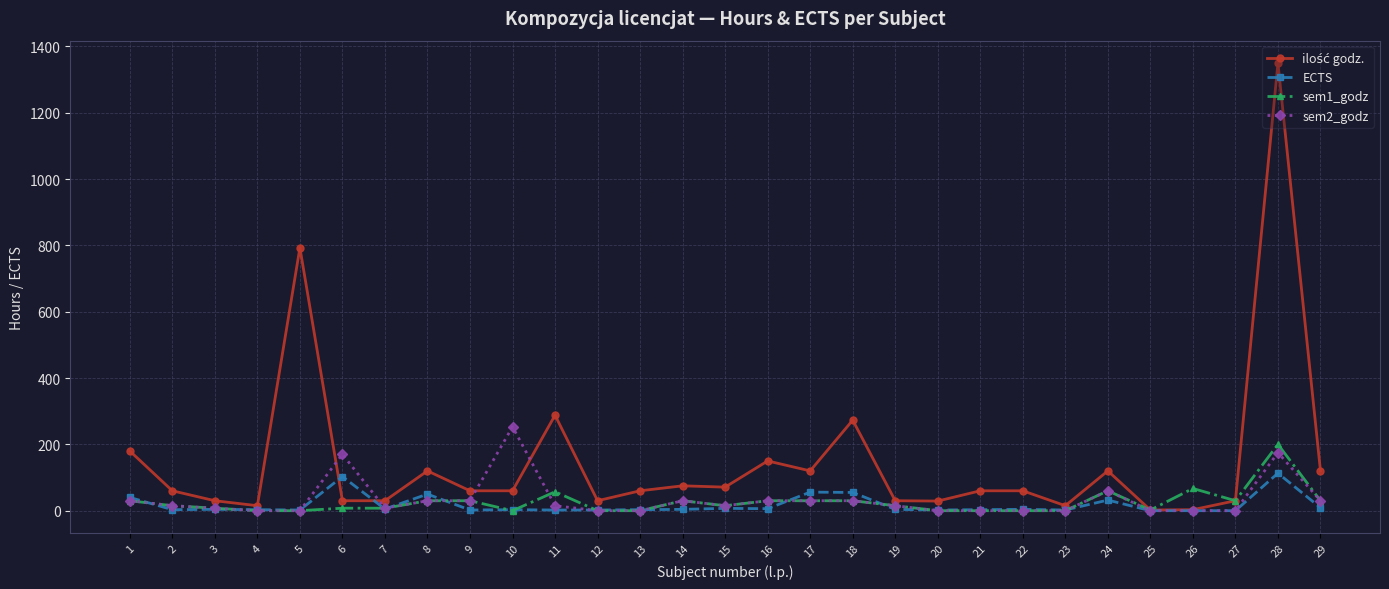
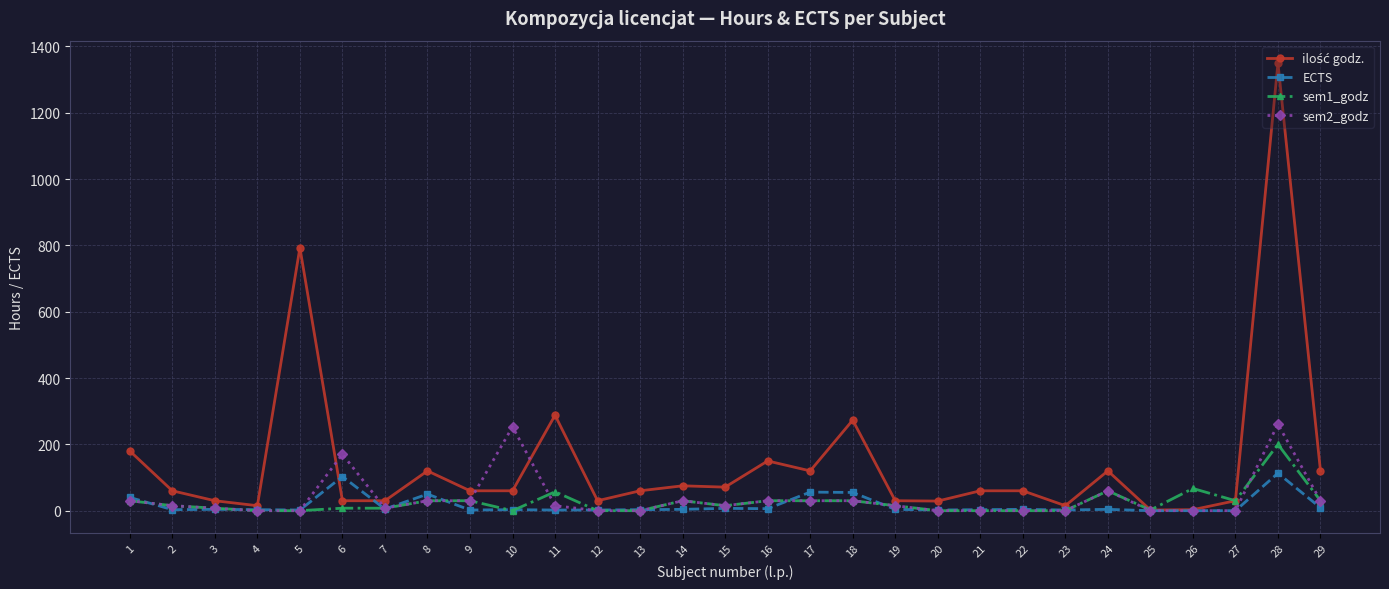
  {
    "ilość godz.": {
      "1": 180,
      "2": 60,
      "3": 30,
      "4": 20,
      "5": 790,
      "6": 30,
      "7": 30,
      "8": 120,
      "9": 60,
      "10": 60,
      "11": 290,
      "12": 30,
      "13": 60,
      "14": 80,
      "15": 70,
      "16": 150,
      "17": 120,
      "18": 270,
      "19": 30,
      "20": 30,
      "21": 60,
      "22": 60,
      "23": 20,
      "24": 120,
      "29": 120
    },
    "ECTS": {
      "1": 40,
      "2": 0,
      "6": 100,
      "8": 50,
      "9": 0,
      "11": 0,
      "14": 0,
      "15": 10,
      "16": 10,
      "17": 60,
      "18": 60,
      "19": 0,
-     "24": 30,
+     "24": 0,
      "28": 110,
      "29": 10
    },
    "sem1_godz": {
      "6": 10,
      "11": 60,
      "26": 70,
      "28": 200
    },
    "sem2_godz": {
      "6": 170,
      "10": 250,
      "11": 20,
-     "28": 180
+     "28": 260
    }
  }
